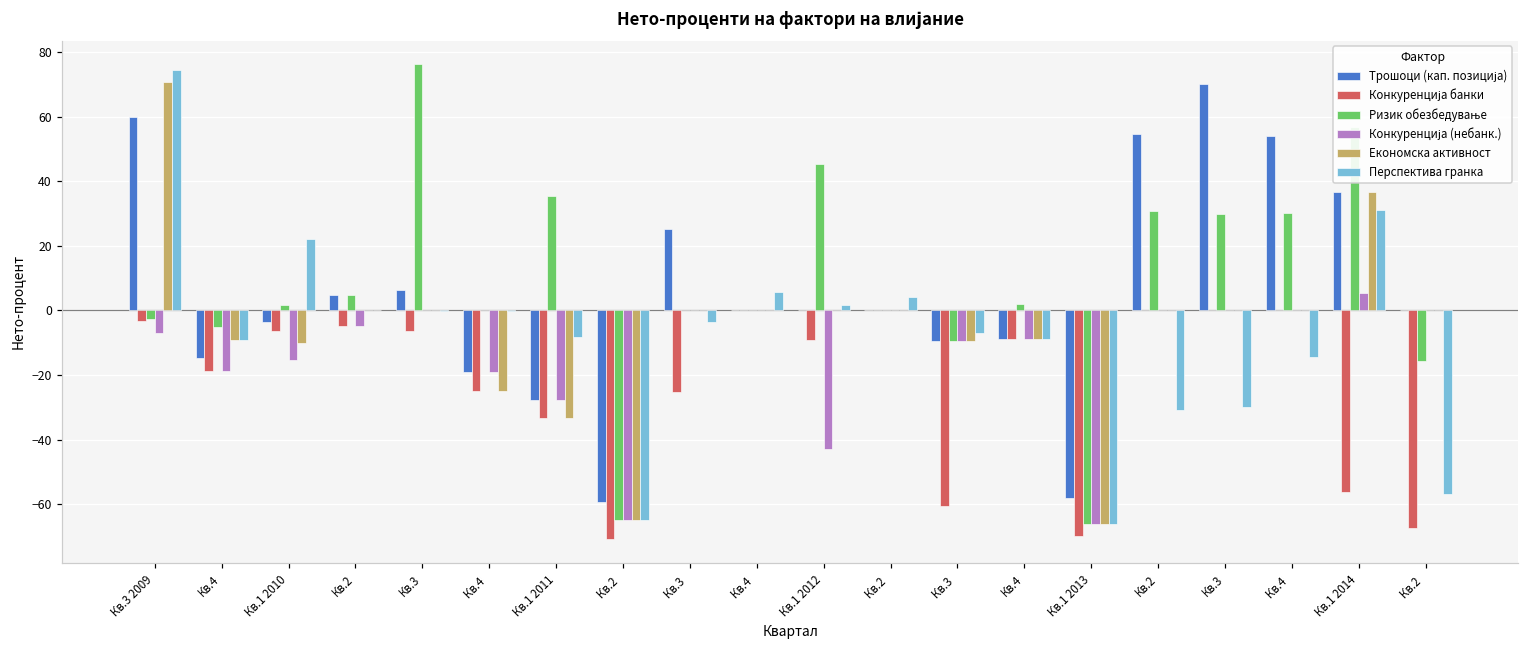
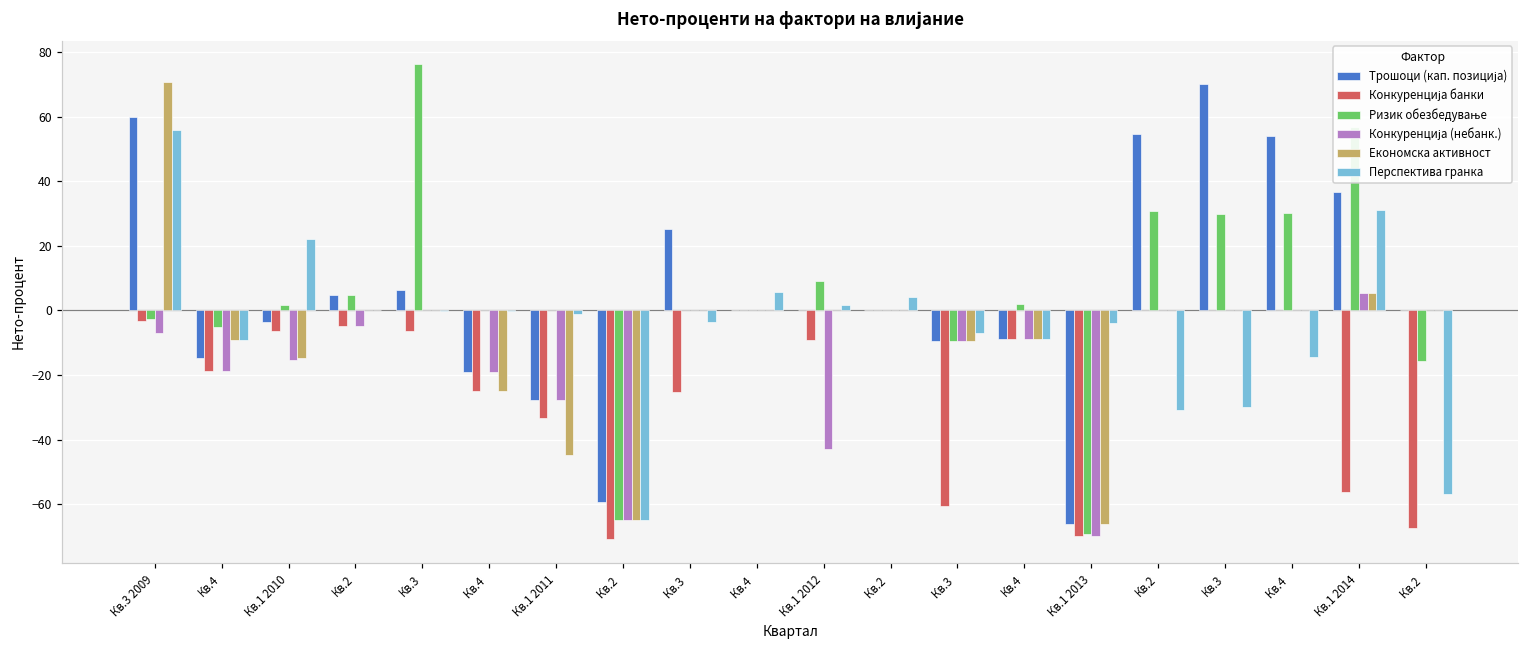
  {
    "Трошоци (кап. позиција)": {
      "Кв.3 2009": 60,
      "Кв.1 2010": -4,
      "Кв.1 2011": -28,
      "Кв.1 2012": 0,
-     "Кв.1 2013": -58,
+     "Кв.1 2013": -66,
      "Кв.1 2014": 37
    },
    "Конкуренција банки": {
      "Кв.3 2009": -3,
      "Кв.1 2010": -6,
      "Кв.1 2011": -33,
      "Кв.1 2012": -9,
      "Кв.1 2013": -70,
      "Кв.1 2014": -56
    },
    "Ризик обезбедување": {
      "Кв.3 2009": -3,
      "Кв.1 2010": 2,
-     "Кв.1 2011": 36,
-     "Кв.1 2012": 45,
-     "Кв.1 2013": -66
+     "Кв.1 2011": 0,
+     "Кв.1 2012": 9,
+     "Кв.1 2013": -69
    },
    "Конкуренција (небанк.)": {
      "Кв.3 2009": -7,
      "Кв.1 2010": -15,
      "Кв.1 2011": -28,
      "Кв.1 2012": -43,
-     "Кв.1 2013": -66,
+     "Кв.1 2013": -70,
      "Кв.1 2014": 5
    },
    "Економска активност": {
      "Кв.3 2009": 71,
-     "Кв.1 2010": -10,
-     "Кв.1 2011": -33,
+     "Кв.1 2010": -15,
+     "Кв.1 2011": -45,
      "Кв.1 2012": 0,
      "Кв.1 2013": -66,
-     "Кв.1 2014": 37
+     "Кв.1 2014": 6
    },
    "Перспектива гранка": {
-     "Кв.3 2009": 74,
+     "Кв.3 2009": 56,
      "Кв.1 2010": 22,
-     "Кв.1 2011": -8,
+     "Кв.1 2011": -1,
      "Кв.1 2012": 2,
-     "Кв.1 2013": -66,
+     "Кв.1 2013": -4,
      "Кв.1 2014": 31
    }
  }
